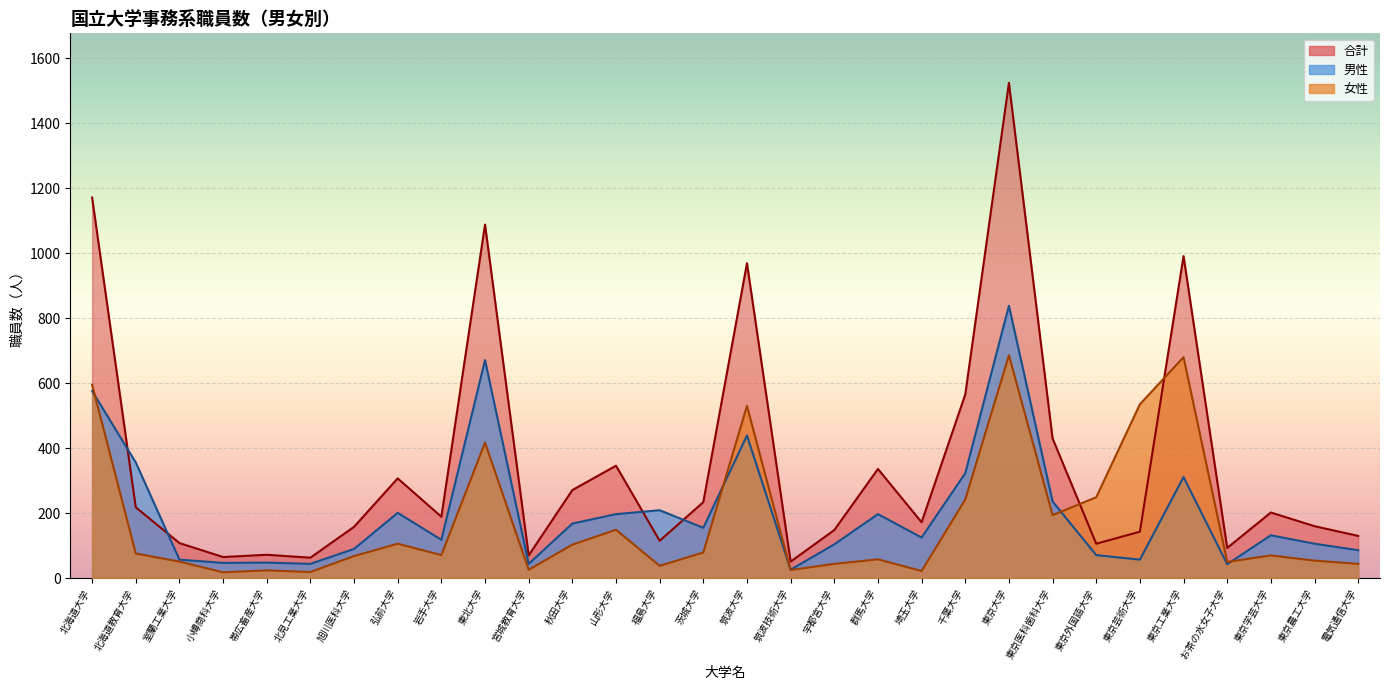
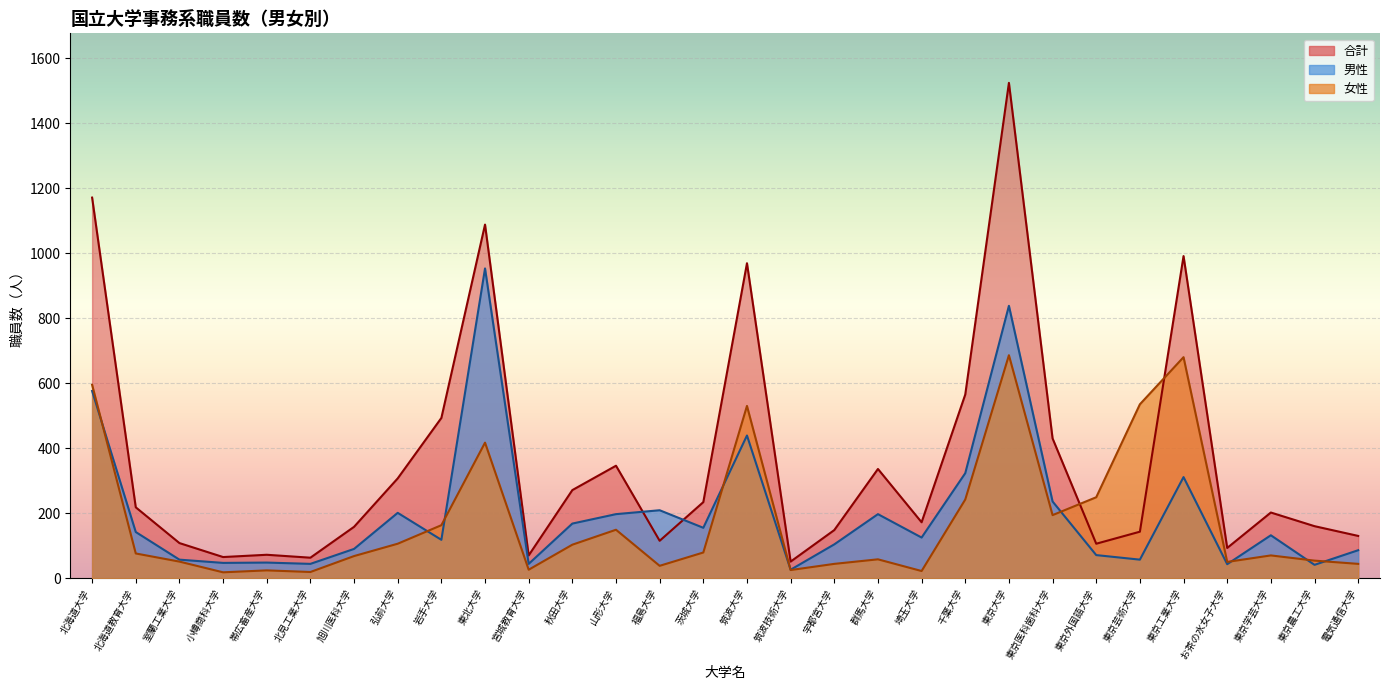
  {
    "合計": {
      "北海道大学": 1170,
      "北海道教育大学": 220,
      "室蘭工業大学": 110,
      "小樽商科大学": 70,
      "帯広畜産大学": 70,
      "北見工業大学": 60,
      "旭川医科大学": 160,
      "弘前大学": 310,
-     "岩手大学": 190,
+     "岩手大学": 490,
      "東北大学": 1090,
      "宮城教育大学": 70,
      "秋田大学": 270,
      "山形大学": 350,
      "福島大学": 120,
      "茨城大学": 230,
      "筑波大学": 970,
      "筑波技術大学": 50,
      "宇都宮大学": 150,
      "群馬大学": 340,
      "埼玉大学": 170,
      "千葉大学": 570,
      "東京大学": 1520,
      "東京医科歯科大学": 430,
      "東京外国語大学": 110,
      "東京芸術大学": 140,
      "東京工業大学": 990,
      "お茶の水女子大学": 90,
      "東京学芸大学": 200,
      "東京農工大学": 160,
      "電気通信大学": 130
    },
    "男性": {
      "北海道大学": 580,
-     "北海道教育大学": 360,
+     "北海道教育大学": 140,
      "小樽商科大学": 50,
      "帯広畜産大学": 50,
      "北見工業大学": 40,
      "旭川医科大学": 90,
      "弘前大学": 200,
      "岩手大学": 120,
-     "東北大学": 670,
+     "東北大学": 950,
      "宮城教育大学": 40,
      "秋田大学": 170,
      "山形大学": 200,
      "福島大学": 210,
      "茨城大学": 160,
      "筑波大学": 440,
      "宇都宮大学": 100,
      "群馬大学": 200,
      "埼玉大学": 130,
      "千葉大学": 320,
      "東京大学": 840,
      "東京医科歯科大学": 240,
      "東京外国語大学": 70,
      "東京芸術大学": 60,
      "東京工業大学": 310,
      "東京学芸大学": 130,
-     "東京農工大学": 110,
+     "東京農工大学": 40,
      "電気通信大学": 90
    },
    "女性": {
      "北海道大学": 600,
      "北海道教育大学": 80,
      "小樽商科大学": 20,
      "帯広畜産大学": 20,
      "北見工業大学": 20,
      "旭川医科大学": 70,
      "弘前大学": 110,
-     "岩手大学": 70,
+     "岩手大学": 160,
      "東北大学": 420,
      "宮城教育大学": 30,
      "秋田大学": 100,
      "山形大学": 150,
      "福島大学": 40,
      "茨城大学": 80,
      "筑波大学": 530,
      "宇都宮大学": 40,
      "群馬大学": 60,
      "埼玉大学": 20,
      "千葉大学": 240,
      "東京大学": 690,
      "東京医科歯科大学": 190,
      "東京外国語大学": 250,
      "東京芸術大学": 540,
      "東京工業大学": 680,
      "東京学芸大学": 70,
      "東京農工大学": 50,
      "電気通信大学": 40
    }
  }
